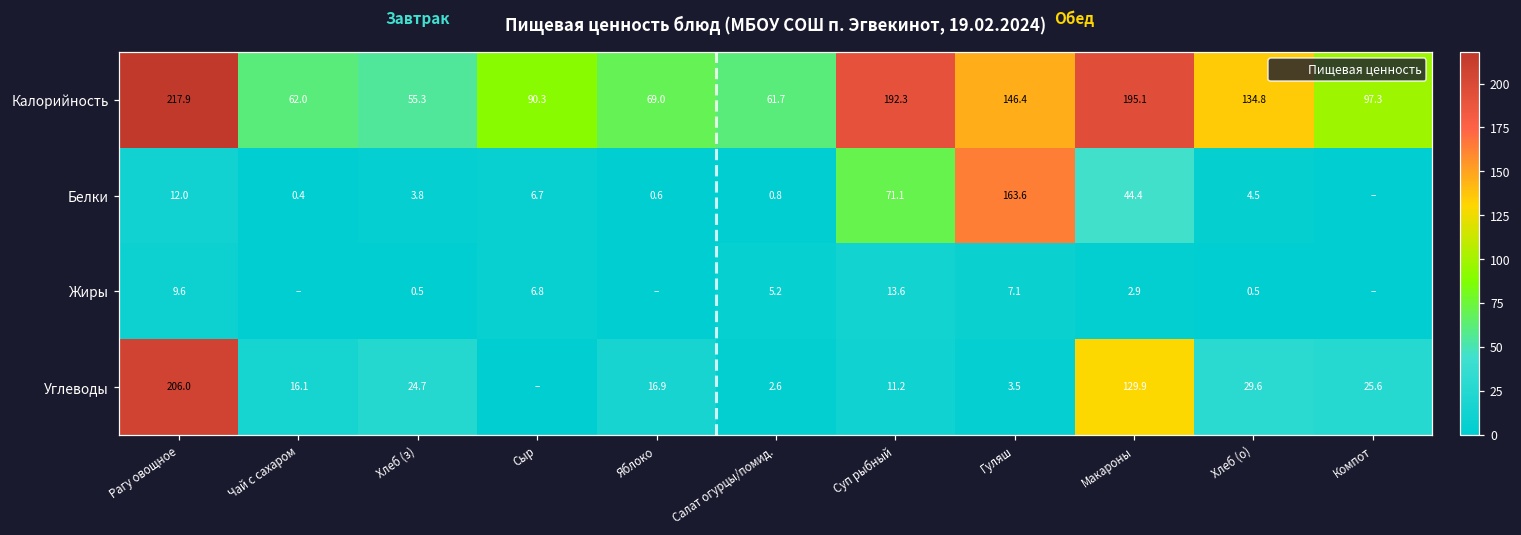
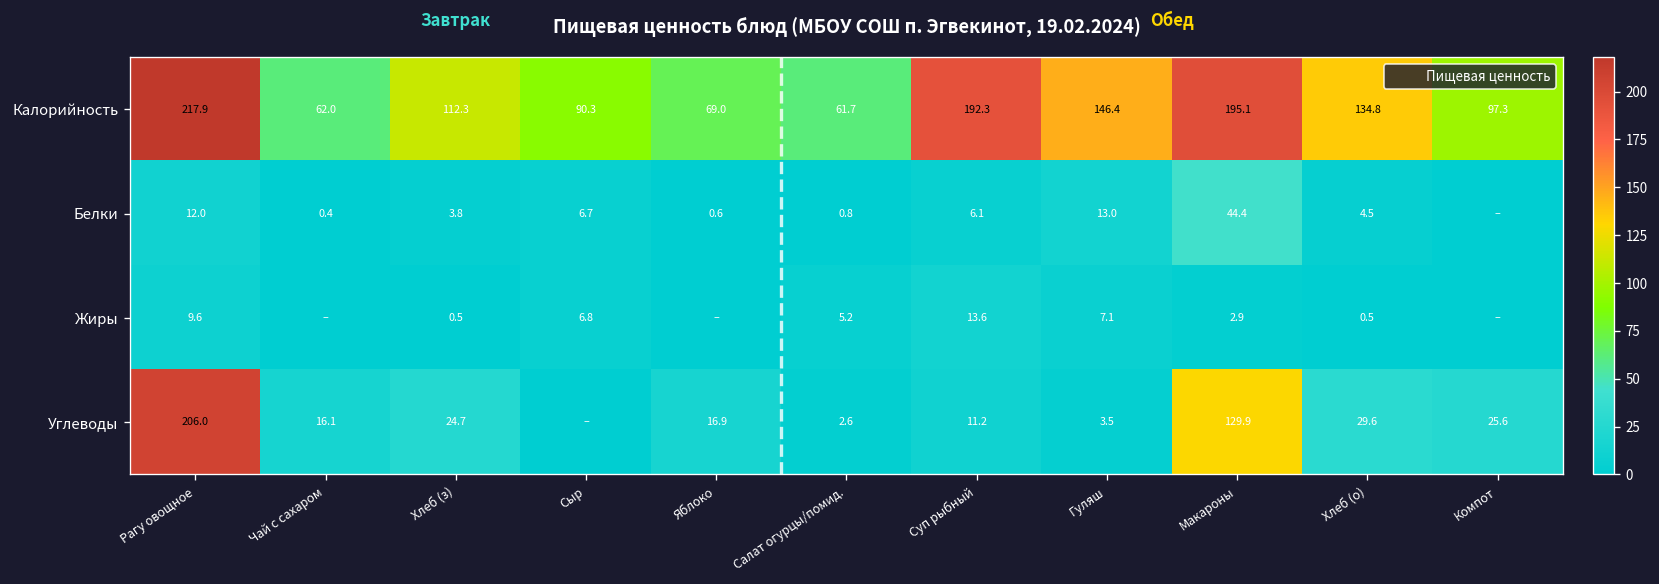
  {
    "Калорийность": {
      "Рагу овощное": 217.9,
      "Чай с сахаром": 62.0,
-     "Хлеб (з)": 55.3,
+     "Хлеб (з)": 112.3,
      "Сыр": 90.3,
      "Яблоко": 69.0,
      "Салат огурцы/помид.": 61.7,
      "Суп рыбный": 192.3,
      "Гуляш": 146.4,
      "Макароны": 195.1,
      "Хлеб (о)": 134.8,
      "Компот": 97.3
    },
    "Белки": {
      "Рагу овощное": 12.0,
      "Чай с сахаром": 0.4,
      "Хлеб (з)": 3.8,
      "Сыр": 6.7,
      "Яблоко": 0.6,
      "Салат огурцы/помид.": 0.8,
-     "Суп рыбный": 71.1,
-     "Гуляш": 163.6,
+     "Суп рыбный": 6.1,
+     "Гуляш": 13.0,
      "Макароны": 44.4,
      "Хлеб (о)": 4.5
    },
    "Жиры": {
      "Рагу овощное": 9.6,
      "Хлеб (з)": 0.5,
      "Сыр": 6.8,
      "Салат огурцы/помид.": 5.2,
      "Суп рыбный": 13.6,
      "Гуляш": 7.1,
      "Макароны": 2.9,
      "Хлеб (о)": 0.5
    },
    "Углеводы": {
      "Рагу овощное": 206.0,
      "Чай с сахаром": 16.1,
      "Хлеб (з)": 24.7,
      "Яблоко": 16.9,
      "Салат огурцы/помид.": 2.6,
      "Суп рыбный": 11.2,
      "Гуляш": 3.5,
      "Макароны": 129.9,
      "Хлеб (о)": 29.6,
      "Компот": 25.6
    }
  }
